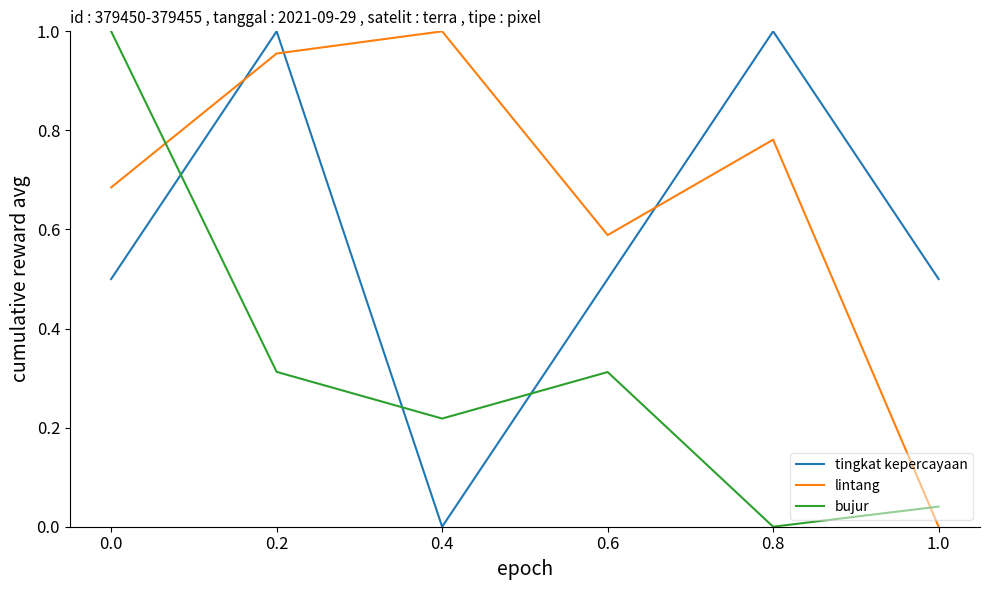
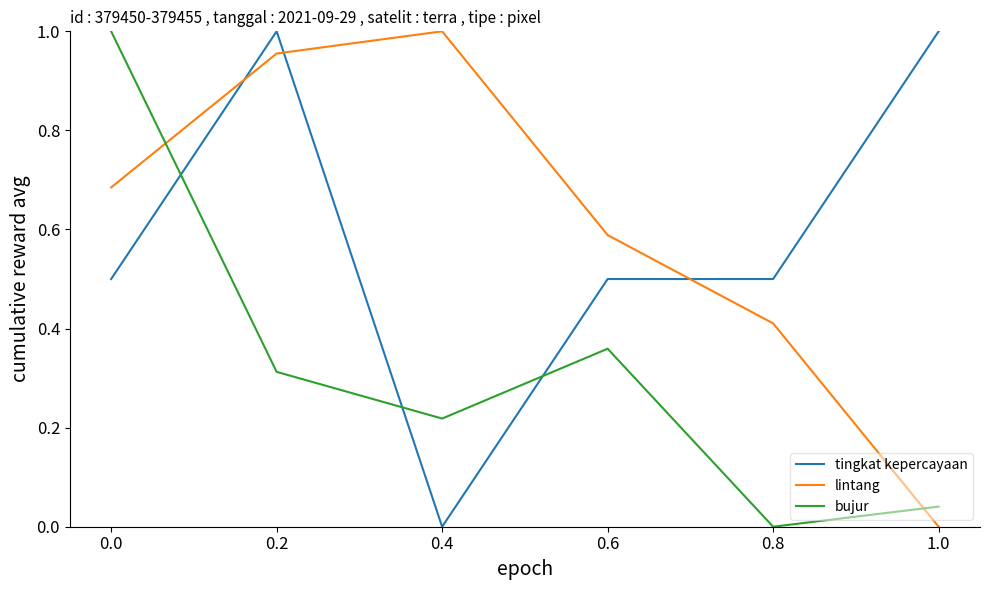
  {
    "tingkat kepercayaan": {
      "0.0": 0.50,
      "0.2": 1.00,
      "0.4": 0.00,
      "0.6": 0.50,
-     "0.8": 1.00,
-     "1.0": 0.50
+     "0.8": 0.50,
+     "1.0": 1.00
    },
    "lintang": {
      "0.0": 0.68,
      "0.2": 0.96,
      "0.4": 1.00,
      "0.6": 0.59,
-     "0.8": 0.78,
+     "0.8": 0.41,
      "1.0": 0.00
    },
    "bujur": {
      "0.0": 1.00,
      "0.2": 0.31,
      "0.4": 0.22,
-     "0.6": 0.31,
+     "0.6": 0.36,
      "0.8": 0.00
    }
  }
